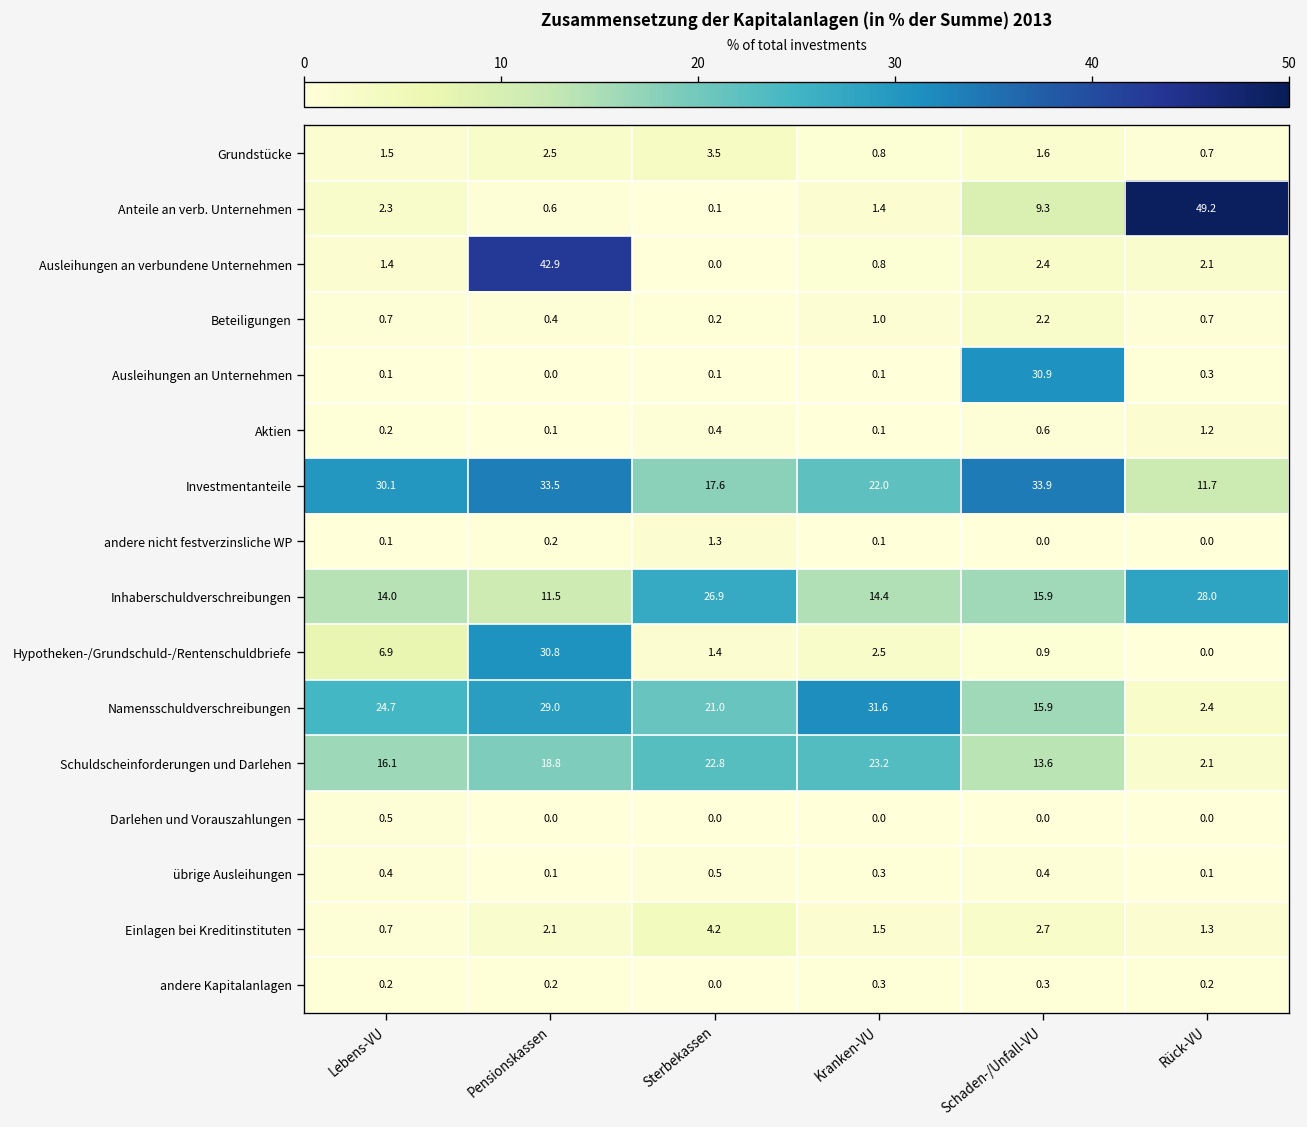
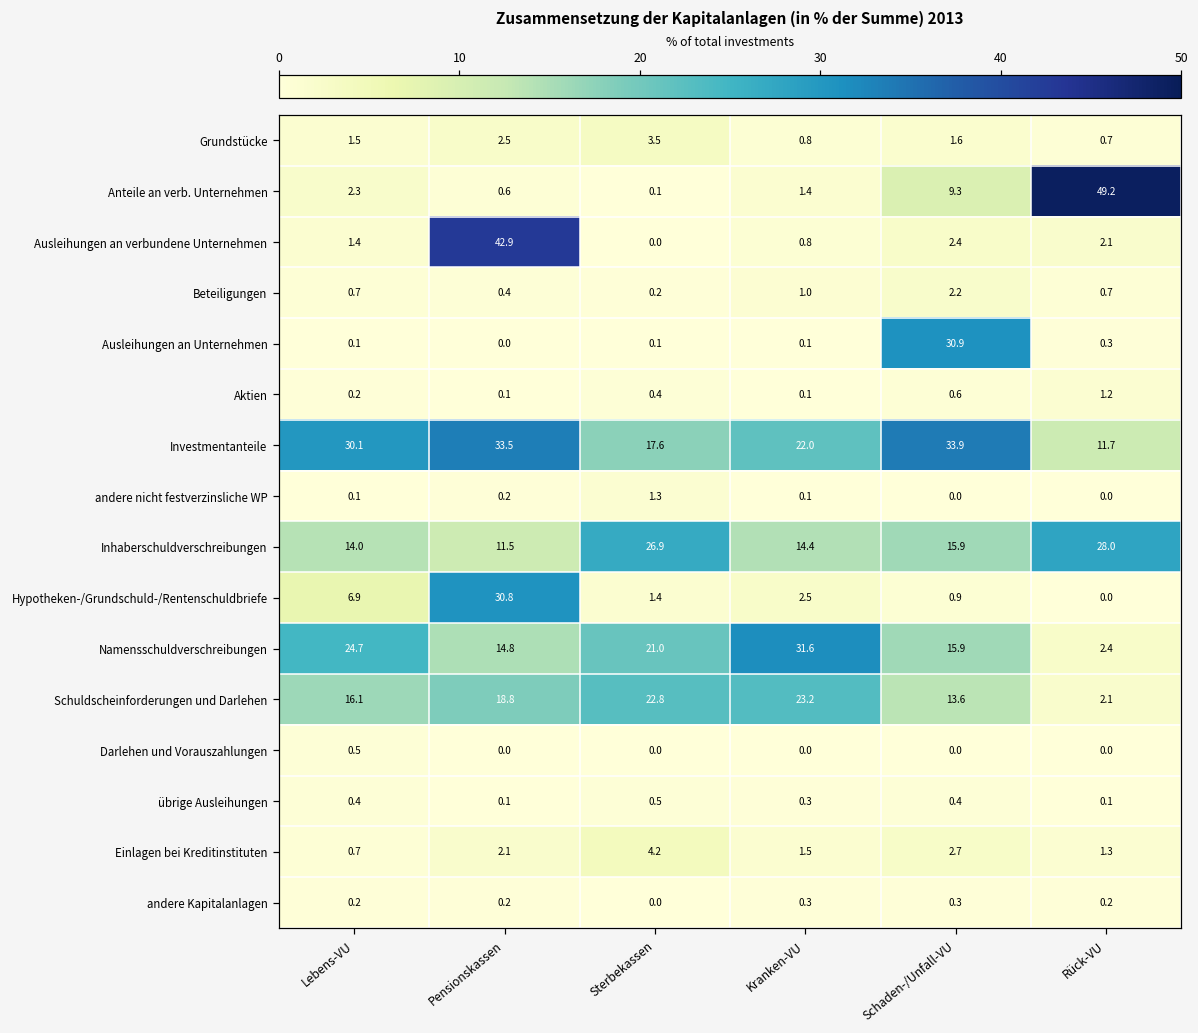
  {
    "Grundstücke": {
      "Lebens-VU": 1.5,
      "Pensionskassen": 2.5,
      "Sterbekassen": 3.5,
      "Kranken-VU": 0.8,
      "Schaden-/Unfall-VU": 1.6,
      "Rück-VU": 0.7
    },
    "Anteile an verb. Unternehmen": {
      "Lebens-VU": 2.3,
      "Pensionskassen": 0.6,
      "Sterbekassen": 0.1,
      "Kranken-VU": 1.4,
      "Schaden-/Unfall-VU": 9.3,
      "Rück-VU": 49.2
    },
    "Ausleihungen an verbundene Unternehmen": {
      "Lebens-VU": 1.4,
      "Pensionskassen": 42.9,
      "Sterbekassen": 0.0,
      "Kranken-VU": 0.8,
      "Schaden-/Unfall-VU": 2.4,
      "Rück-VU": 2.1
    },
    "Beteiligungen": {
      "Lebens-VU": 0.7,
      "Pensionskassen": 0.4,
      "Sterbekassen": 0.2,
      "Kranken-VU": 1.0,
      "Schaden-/Unfall-VU": 2.2,
      "Rück-VU": 0.7
    },
    "Ausleihungen an Unternehmen": {
      "Lebens-VU": 0.1,
      "Pensionskassen": 0.0,
      "Sterbekassen": 0.1,
      "Kranken-VU": 0.1,
      "Schaden-/Unfall-VU": 30.9,
      "Rück-VU": 0.3
    },
    "Aktien": {
      "Lebens-VU": 0.2,
      "Pensionskassen": 0.1,
      "Sterbekassen": 0.4,
      "Kranken-VU": 0.1,
      "Schaden-/Unfall-VU": 0.6,
      "Rück-VU": 1.2
    },
    "Investmentanteile": {
      "Lebens-VU": 30.1,
      "Pensionskassen": 33.5,
      "Sterbekassen": 17.6,
      "Kranken-VU": 22.0,
      "Schaden-/Unfall-VU": 33.9,
      "Rück-VU": 11.7
    },
    "andere nicht festverzinsliche WP": {
      "Lebens-VU": 0.1,
      "Pensionskassen": 0.2,
      "Sterbekassen": 1.3,
      "Kranken-VU": 0.1,
      "Schaden-/Unfall-VU": 0.0,
      "Rück-VU": 0.0
    },
    "Inhaberschuldverschreibungen": {
      "Lebens-VU": 14.0,
      "Pensionskassen": 11.5,
      "Sterbekassen": 26.9,
      "Kranken-VU": 14.4,
      "Schaden-/Unfall-VU": 15.9,
      "Rück-VU": 28.0
    },
    "Hypotheken-/Grundschuld-/Rentenschuldbriefe": {
      "Lebens-VU": 6.9,
      "Pensionskassen": 30.8,
      "Sterbekassen": 1.4,
      "Kranken-VU": 2.5,
      "Schaden-/Unfall-VU": 0.9,
      "Rück-VU": 0.0
    },
    "Namensschuldverschreibungen": {
      "Lebens-VU": 24.7,
-     "Pensionskassen": 29.0,
+     "Pensionskassen": 14.8,
      "Sterbekassen": 21.0,
      "Kranken-VU": 31.6,
      "Schaden-/Unfall-VU": 15.9,
      "Rück-VU": 2.4
    },
    "Schuldscheinforderungen und Darlehen": {
      "Lebens-VU": 16.1,
      "Pensionskassen": 18.8,
      "Sterbekassen": 22.8,
      "Kranken-VU": 23.2,
      "Schaden-/Unfall-VU": 13.6,
      "Rück-VU": 2.1
    },
    "Darlehen und Vorauszahlungen": {
      "Lebens-VU": 0.5,
      "Pensionskassen": 0.0,
      "Sterbekassen": 0.0,
      "Kranken-VU": 0.0,
      "Schaden-/Unfall-VU": 0.0,
      "Rück-VU": 0.0
    },
    "übrige Ausleihungen": {
      "Lebens-VU": 0.4,
      "Pensionskassen": 0.1,
      "Sterbekassen": 0.5,
      "Kranken-VU": 0.3,
      "Schaden-/Unfall-VU": 0.4,
      "Rück-VU": 0.1
    },
    "Einlagen bei Kreditinstituten": {
      "Lebens-VU": 0.7,
      "Pensionskassen": 2.1,
      "Sterbekassen": 4.2,
      "Kranken-VU": 1.5,
      "Schaden-/Unfall-VU": 2.7,
      "Rück-VU": 1.3
    },
    "andere Kapitalanlagen": {
      "Lebens-VU": 0.2,
      "Pensionskassen": 0.2,
      "Sterbekassen": 0.0,
      "Kranken-VU": 0.3,
      "Schaden-/Unfall-VU": 0.3,
      "Rück-VU": 0.2
    }
  }
